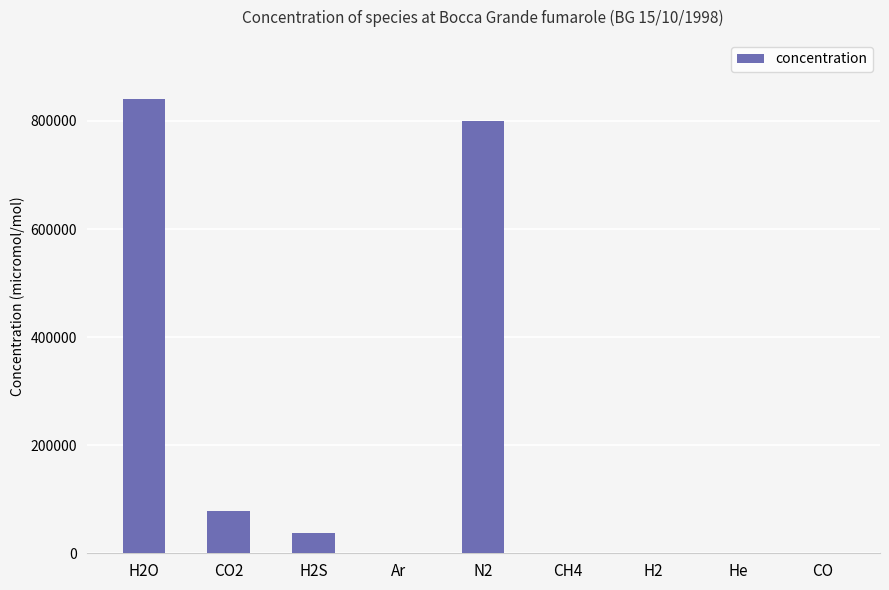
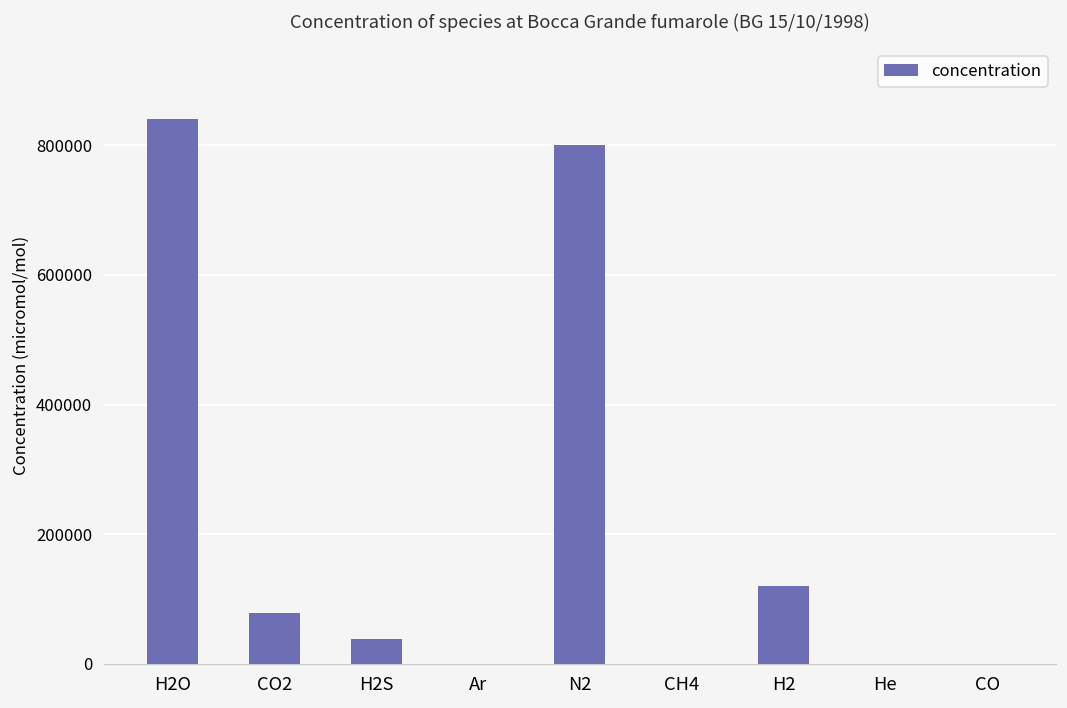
  {
    "H2O": 840000,
    "CO2": 80000,
    "H2S": 40000,
    "N2": 800000,
-   "H2": 0
+   "H2": 120000
  }
